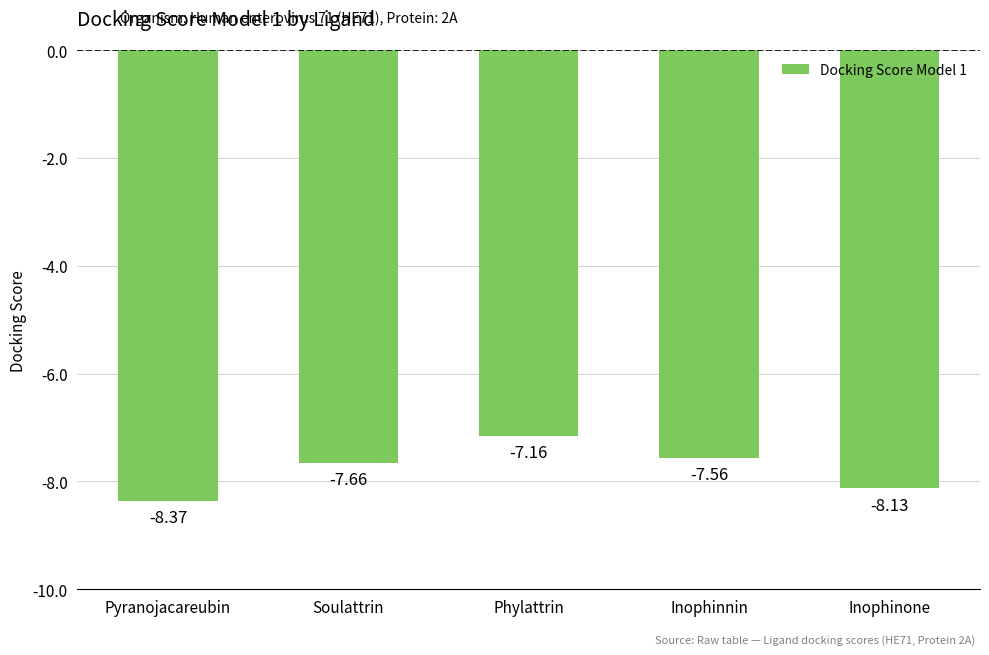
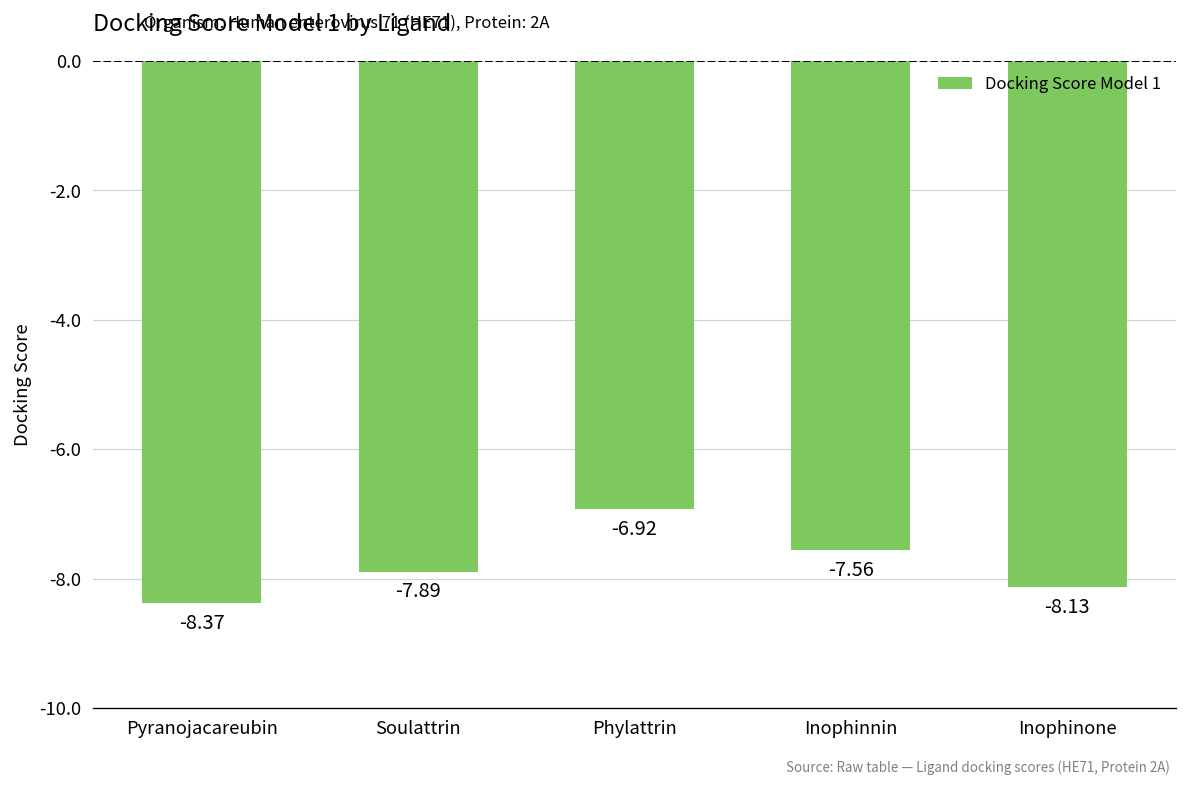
  {
    "Pyranojacareubin": -8.37,
-   "Soulattrin": -7.66,
-   "Phylattrin": -7.16,
+   "Soulattrin": -7.89,
+   "Phylattrin": -6.92,
    "Inophinnin": -7.56,
    "Inophinone": -8.13
  }
